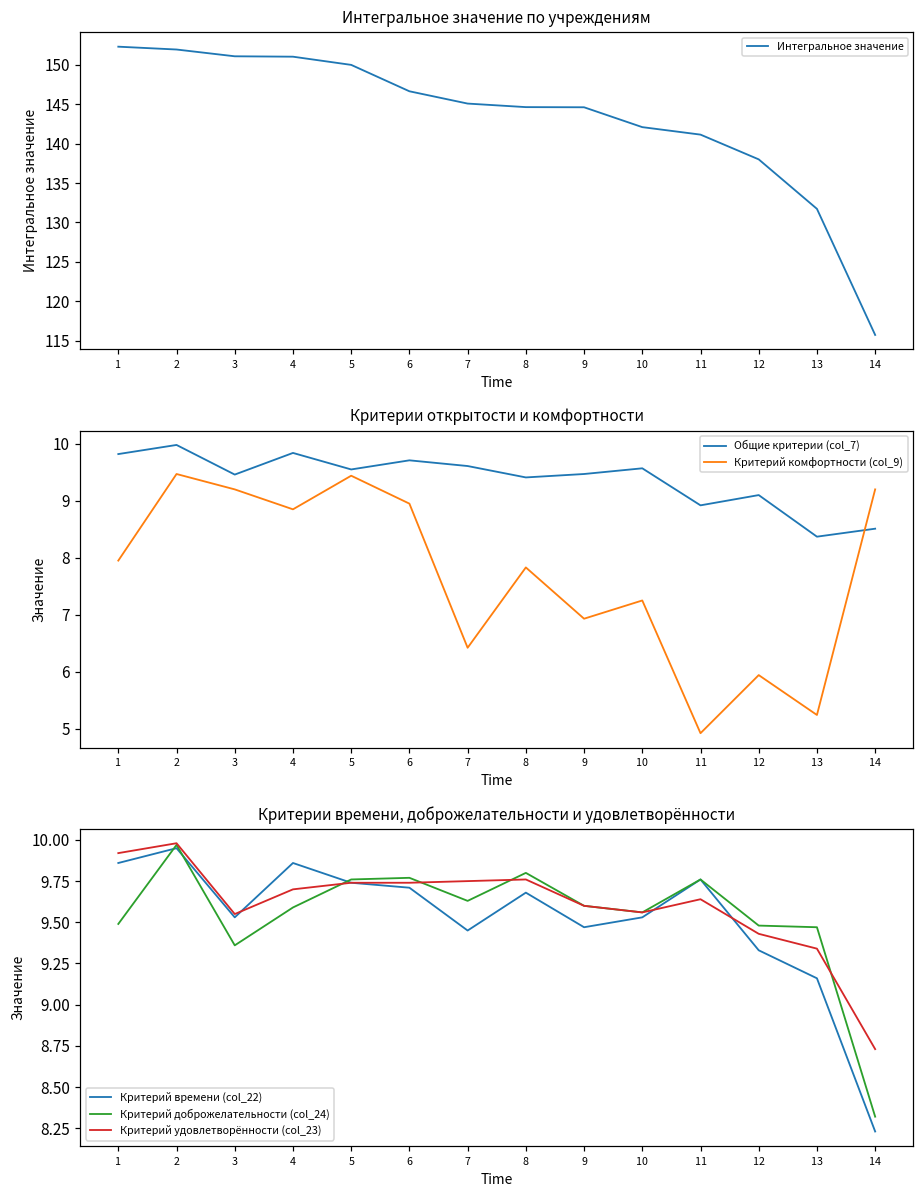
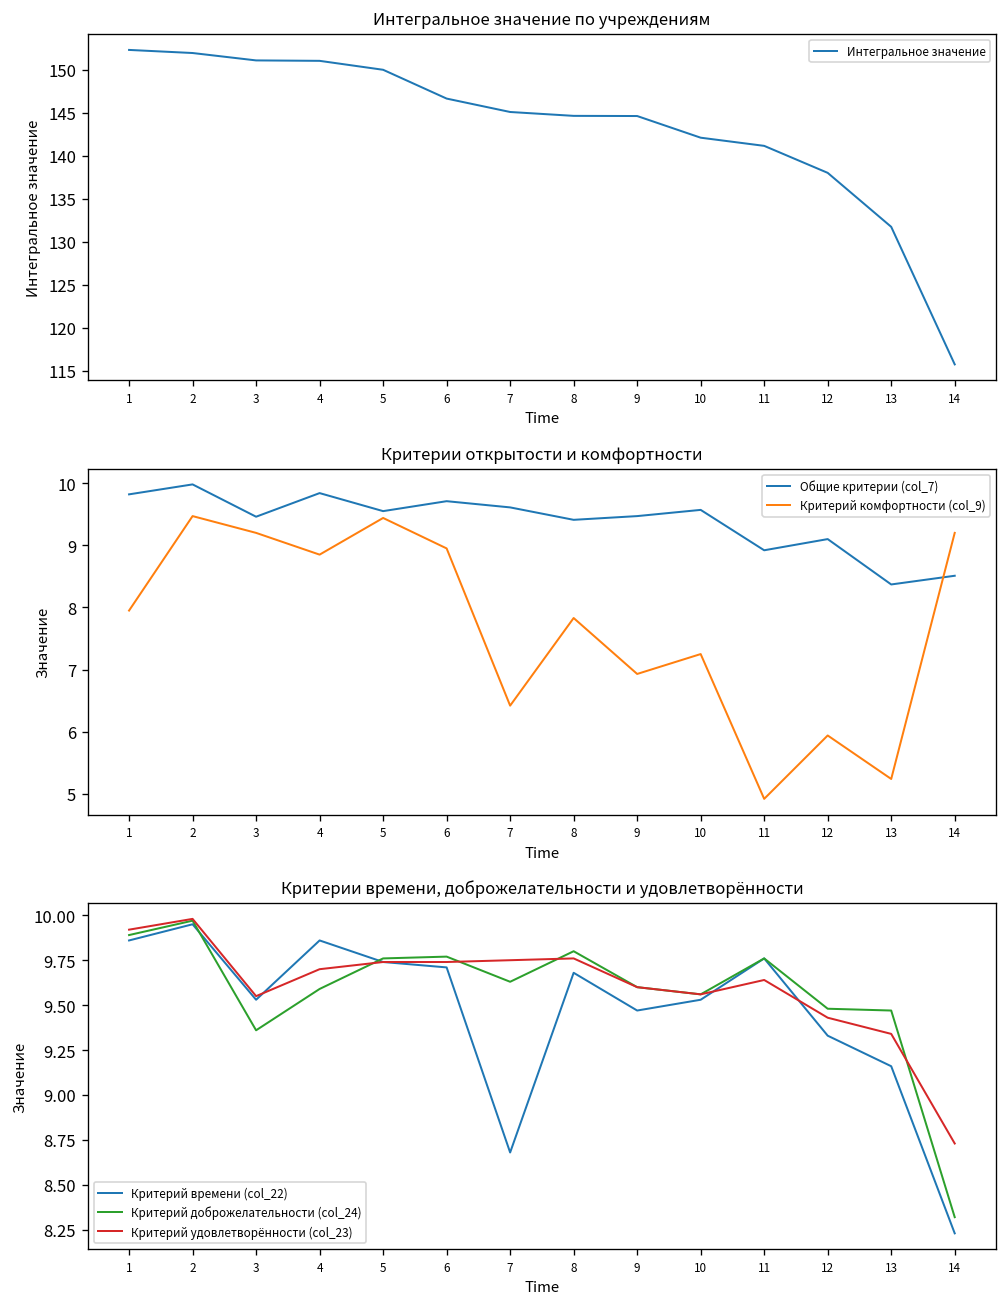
  {
    "Интегральное значение по учреждениям": {
      "1": 152,
      "2": 152,
      "3": 151,
      "4": 151,
      "5": 150,
      "6": 147,
      "7": 145,
      "8": 145,
      "9": 145,
      "10": 142,
      "11": 141,
      "12": 138,
      "13": 132,
      "14": 116
    },
    "Критерии открытости и комфортности": {
      "Общие критерии (col_7)": {
        "1": 9.8,
        "2": 10.0,
        "3": 9.5,
        "4": 9.8,
        "5": 9.6,
        "6": 9.7,
        "7": 9.6,
        "8": 9.4,
        "9": 9.5,
        "10": 9.6,
        "11": 8.9,
        "12": 9.1,
        "13": 8.4,
        "14": 8.5
      },
      "Критерий комфортности (col_9)": {
        "1": 8.0,
        "2": 9.5,
        "3": 9.2,
        "4": 8.9,
        "5": 9.4,
        "6": 9.0,
        "7": 6.4,
        "8": 7.8,
        "9": 6.9,
        "10": 7.3,
        "11": 4.9,
        "12": 5.9,
        "13": 5.2,
        "14": 9.2
      }
    },
    "Критерии времени, доброжелательности и удовлетворённости": {
      "Критерий времени (col_22)": {
        "1": 9.86,
        "2": 9.95,
        "3": 9.53,
        "4": 9.86,
        "6": 9.71,
-       "7": 9.45,
+       "7": 8.68,
        "8": 9.68,
        "9": 9.47,
        "10": 9.53,
        "12": 9.33,
        "13": 9.16,
        "14": 8.23
      },
      "Критерий доброжелательности (col_24)": {
-       "1": 9.49,
+       "1": 9.89,
        "3": 9.36,
        "4": 9.59,
        "5": 9.76,
        "6": 9.77,
        "7": 9.63,
        "8": 9.80,
        "12": 9.48,
        "13": 9.47,
        "14": 8.32
      },
      "Критерий удовлетворённости (col_23)": {
        "1": 9.92,
        "3": 9.55,
        "4": 9.70,
        "6": 9.74,
        "7": 9.75,
        "8": 9.76,
        "11": 9.64,
        "12": 9.43,
        "13": 9.34,
        "14": 8.73
      }
    }
  }
